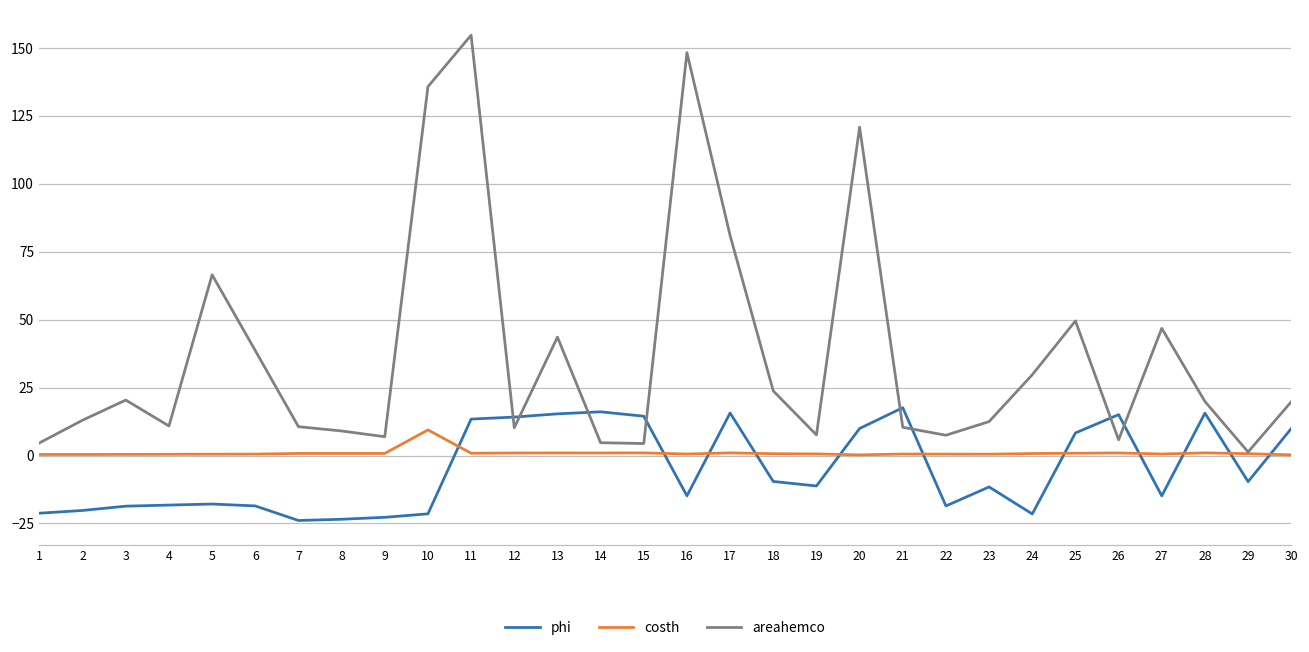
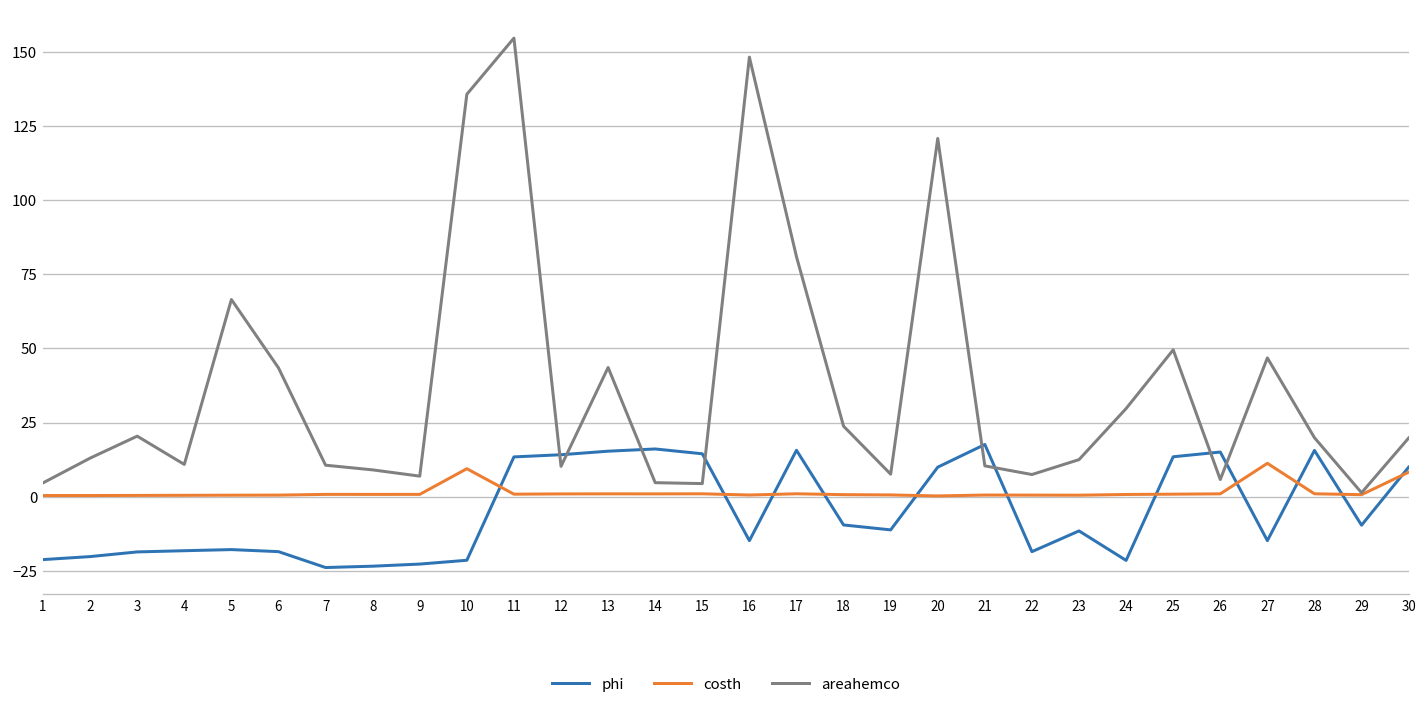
  {
    "phi": {
      "1": -21,
      "2": -20,
      "3": -19,
      "4": -18,
      "5": -18,
      "6": -19,
      "7": -24,
      "8": -23,
      "9": -23,
      "10": -21,
      "11": 13,
      "12": 14,
      "13": 15,
      "14": 16,
      "15": 14,
      "16": -15,
      "17": 16,
      "18": -10,
      "19": -11,
      "20": 10,
      "21": 18,
      "22": -19,
      "23": -12,
      "24": -22,
-     "25": 8,
+     "25": 13,
      "26": 15,
      "27": -15,
      "28": 16,
      "29": -10,
      "30": 10
    },
    "costh": {
      "1": 0,
      "2": 0,
      "3": 0,
      "4": 0,
      "5": 0,
      "6": 1,
      "7": 1,
      "8": 1,
      "9": 1,
      "10": 9,
      "11": 1,
      "12": 1,
      "13": 1,
      "14": 1,
      "15": 1,
      "16": 1,
      "17": 1,
      "18": 1,
      "19": 1,
      "20": 0,
      "21": 1,
      "22": 1,
      "23": 0,
      "24": 1,
      "25": 1,
      "26": 1,
-     "27": 1,
+     "27": 11,
      "28": 1,
-     "30": 0
+     "30": 8
    },
    "areahemco": {
      "1": 5,
      "2": 13,
      "3": 20,
      "4": 11,
      "5": 67,
-     "6": 39,
+     "6": 43,
      "7": 11,
      "8": 9,
      "9": 7,
      "10": 136,
      "11": 155,
      "12": 10,
      "13": 44,
      "14": 5,
      "15": 4,
      "16": 148,
      "17": 81,
      "18": 24,
      "19": 8,
      "20": 121,
      "21": 10,
      "22": 7,
      "23": 12,
      "24": 30,
      "25": 50,
      "26": 6,
      "27": 47,
      "28": 20,
      "30": 20
    }
  }
